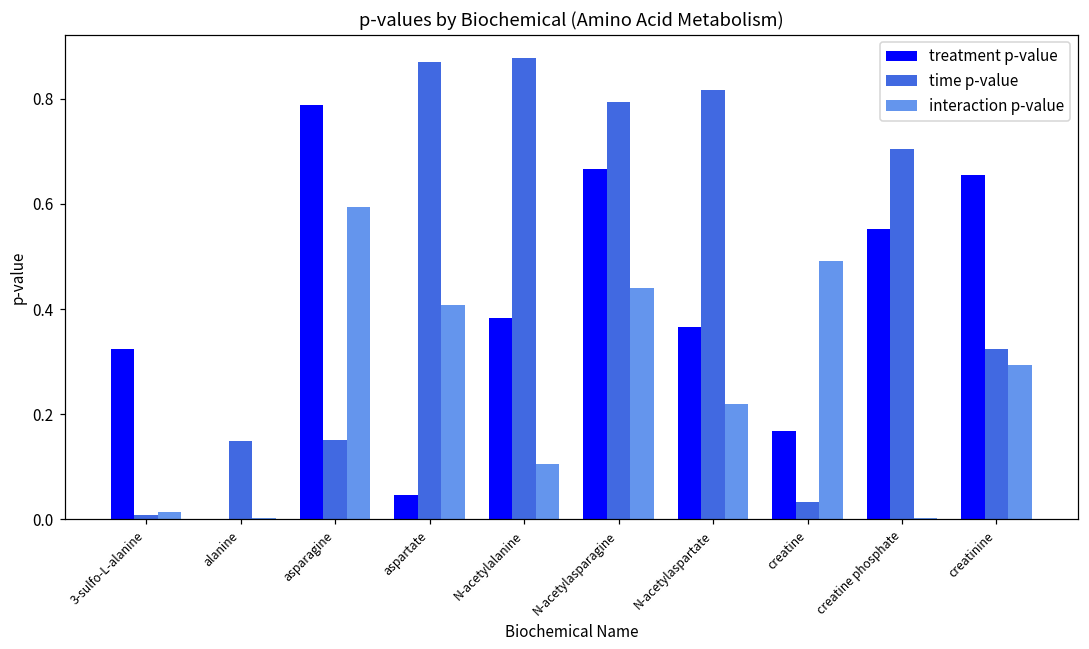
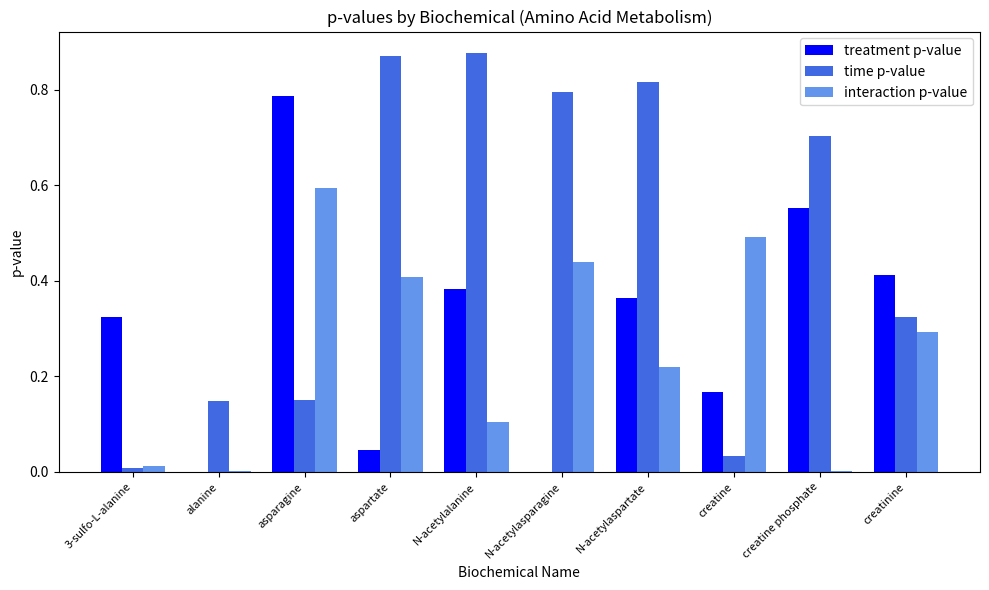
  {
    "treatment p-value": {
      "3-sulfo-L-alanine": 0.32,
      "asparagine": 0.79,
      "aspartate": 0.05,
      "N-acetylalanine": 0.38,
-     "N-acetylasparagine": 0.67,
+     "N-acetylasparagine": 0.00,
      "N-acetylaspartate": 0.36,
      "creatine": 0.17,
      "creatine phosphate": 0.55,
-     "creatinine": 0.65
+     "creatinine": 0.41
    }
  }
